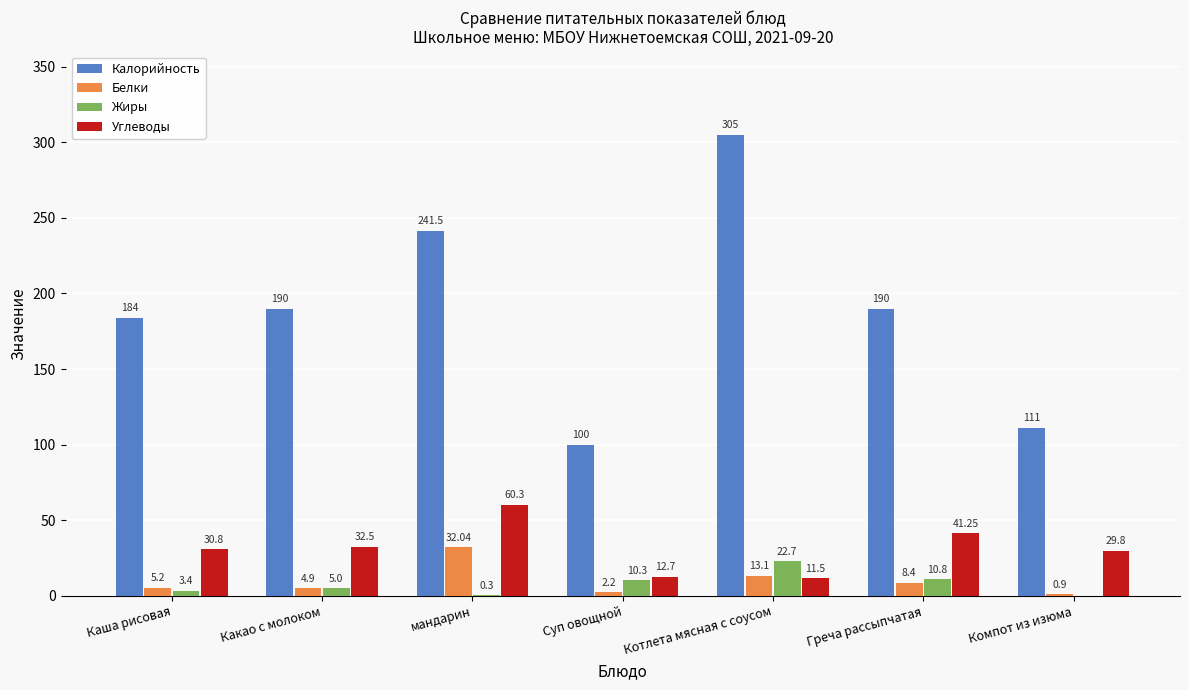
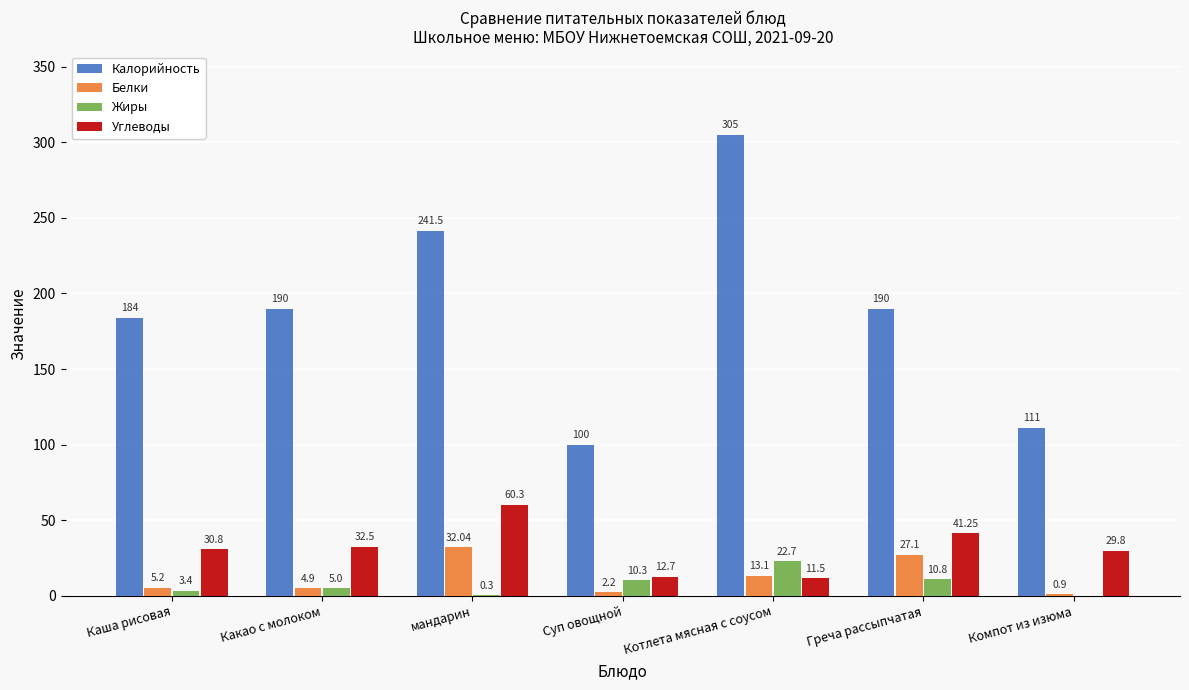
  {
    "Калорийность": {
      "Каша рисовая": 184,
      "Какао с молоком": 190,
      "мандарин": 241.5,
      "Суп овощной": 100,
      "Котлета мясная с соусом": 305,
      "Греча рассыпчатая": 190,
      "Компот из изюма": 111
    },
    "Белки": {
      "Каша рисовая": 5.2,
      "Какао с молоком": 4.9,
      "мандарин": 32.04,
      "Суп овощной": 2.2,
      "Котлета мясная с соусом": 13.1,
-     "Греча рассыпчатая": 8.4,
+     "Греча рассыпчатая": 27.1,
      "Компот из изюма": 0.9
    },
    "Жиры": {
      "Каша рисовая": 3.4,
      "Какао с молоком": 5.0,
      "мандарин": 0.3,
      "Суп овощной": 10.3,
      "Котлета мясная с соусом": 22.7,
      "Греча рассыпчатая": 10.8
    },
    "Углеводы": {
      "Каша рисовая": 30.8,
      "Какао с молоком": 32.5,
      "мандарин": 60.3,
      "Суп овощной": 12.7,
      "Котлета мясная с соусом": 11.5,
      "Греча рассыпчатая": 41.25,
      "Компот из изюма": 29.8
    }
  }
